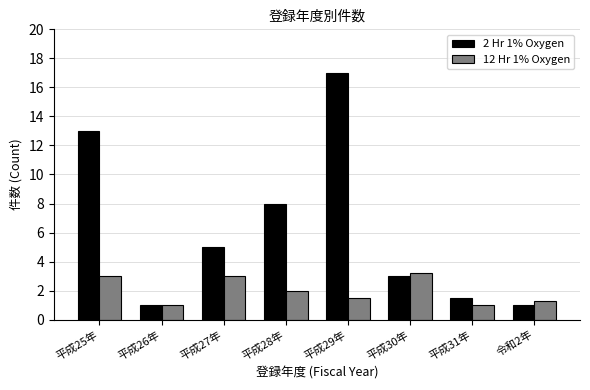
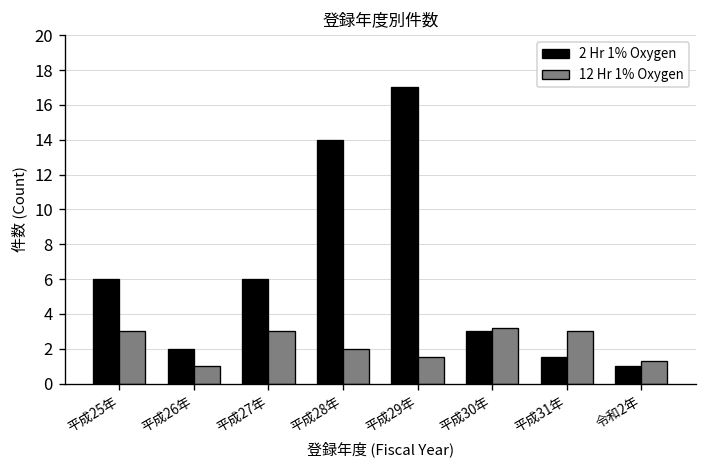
  {
    "2 Hr 1% Oxygen": {
-     "平成25年": 13,
-     "平成26年": 1,
-     "平成27年": 5,
-     "平成28年": 8,
+     "平成25年": 6,
+     "平成26年": 2,
+     "平成27年": 6,
+     "平成28年": 14,
      "平成29年": 17,
      "平成30年": 3,
      "平成31年": 1.5,
      "令和2年": 1
    },
    "12 Hr 1% Oxygen": {
      "平成25年": 3,
      "平成26年": 1,
      "平成27年": 3,
      "平成28年": 2,
      "平成29年": 1.5,
      "平成30年": 3.2,
-     "平成31年": 1,
+     "平成31年": 3,
      "令和2年": 1.3
    }
  }
